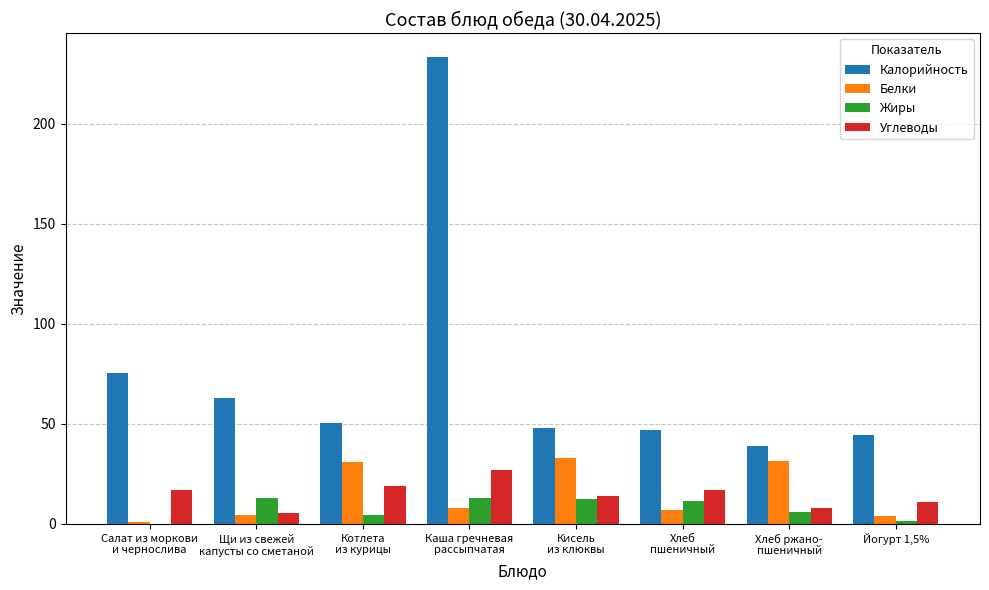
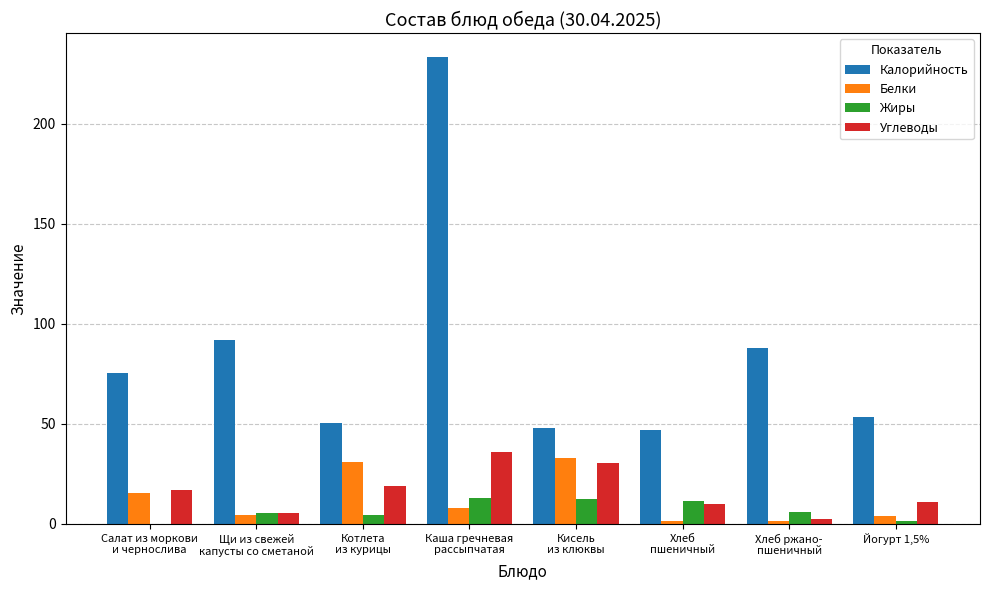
  {
    "Калорийность": {
      "Салат из моркови и чернослива": 76,
-     "Щи из свежей капусты со сметаной": 63,
+     "Щи из свежей капусты со сметаной": 92,
      "Котлета из курицы": 50,
      "Каша гречневая рассыпчатая": 234,
      "Кисель из клюквы": 48,
      "Хлеб пшеничный": 47,
-     "Хлеб ржано- пшеничный": 39,
-     "Йогурт 1,5%": 45
+     "Хлеб ржано- пшеничный": 88,
+     "Йогурт 1,5%": 54
    },
    "Белки": {
-     "Салат из моркови и чернослива": 1,
+     "Салат из моркови и чернослива": 16,
      "Щи из свежей капусты со сметаной": 5,
      "Котлета из курицы": 31,
      "Каша гречневая рассыпчатая": 8,
      "Кисель из клюквы": 33,
-     "Хлеб пшеничный": 7,
-     "Хлеб ржано- пшеничный": 32,
+     "Хлеб пшеничный": 2,
+     "Хлеб ржано- пшеничный": 1,
      "Йогурт 1,5%": 4
    },
    "Жиры": {
-     "Щи из свежей капусты со сметаной": 13,
+     "Щи из свежей капусты со сметаной": 6,
      "Котлета из курицы": 4,
      "Каша гречневая рассыпчатая": 13,
      "Кисель из клюквы": 13,
      "Хлеб пшеничный": 11,
      "Хлеб ржано- пшеничный": 6,
      "Йогурт 1,5%": 2
    },
    "Углеводы": {
      "Салат из моркови и чернослива": 17,
      "Щи из свежей капусты со сметаной": 6,
      "Котлета из курицы": 19,
-     "Каша гречневая рассыпчатая": 27,
-     "Кисель из клюквы": 14,
-     "Хлеб пшеничный": 17,
-     "Хлеб ржано- пшеничный": 8,
+     "Каша гречневая рассыпчатая": 36,
+     "Кисель из клюквы": 31,
+     "Хлеб пшеничный": 10,
+     "Хлеб ржано- пшеничный": 3,
      "Йогурт 1,5%": 11
    }
  }
